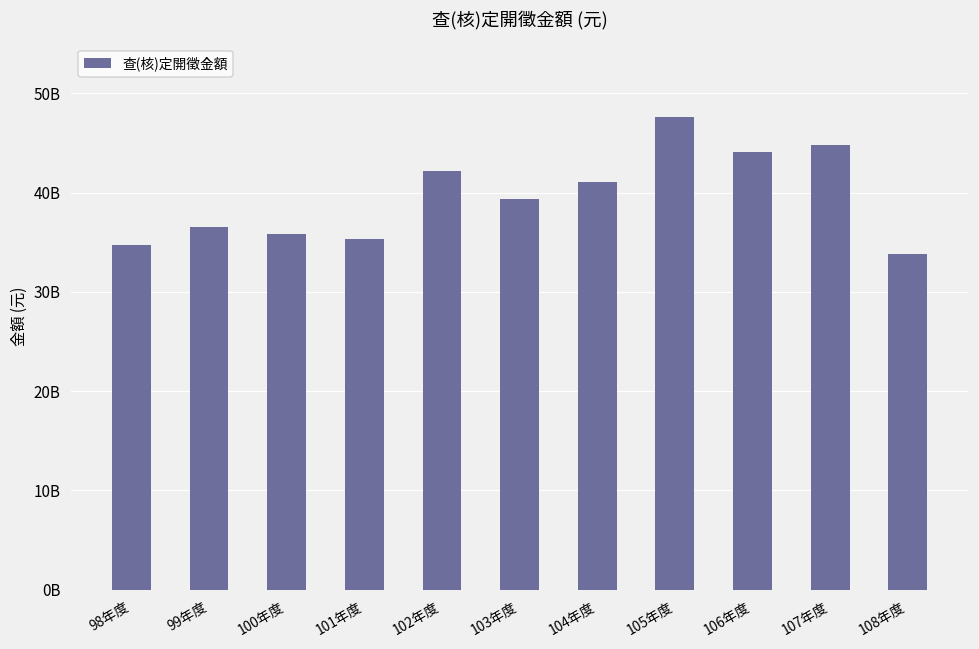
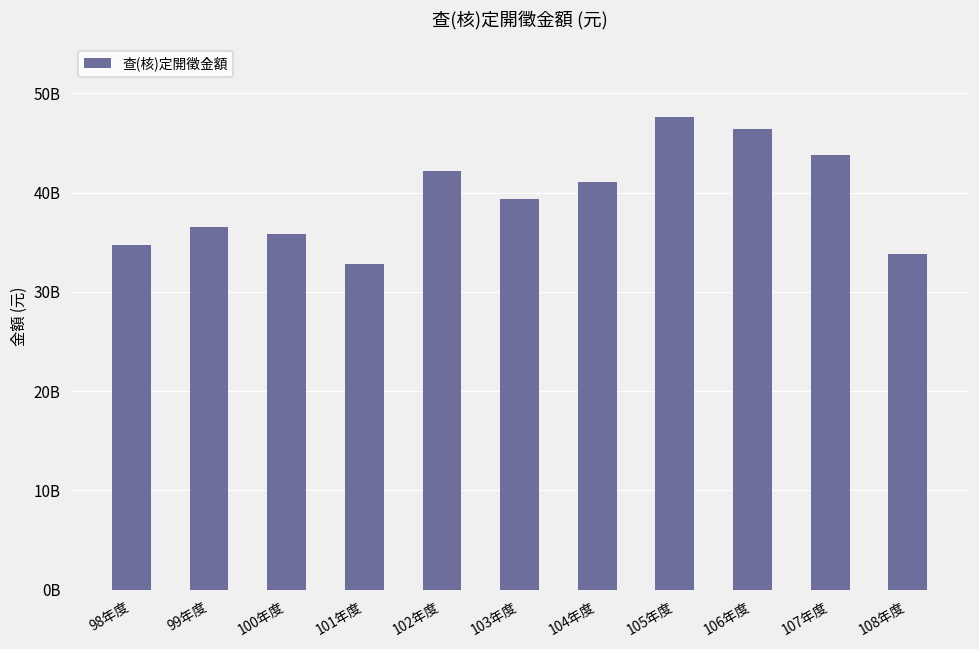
  {
    "98年度": 35000000000,
    "99年度": 37000000000,
    "100年度": 36000000000,
-   "101年度": 35000000000,
+   "101年度": 33000000000,
    "102年度": 42000000000,
    "103年度": 39000000000,
    "104年度": 41000000000,
    "105年度": 48000000000,
-   "106年度": 44000000000,
-   "107年度": 45000000000,
+   "106年度": 46000000000,
+   "107年度": 44000000000,
    "108年度": 34000000000
  }
